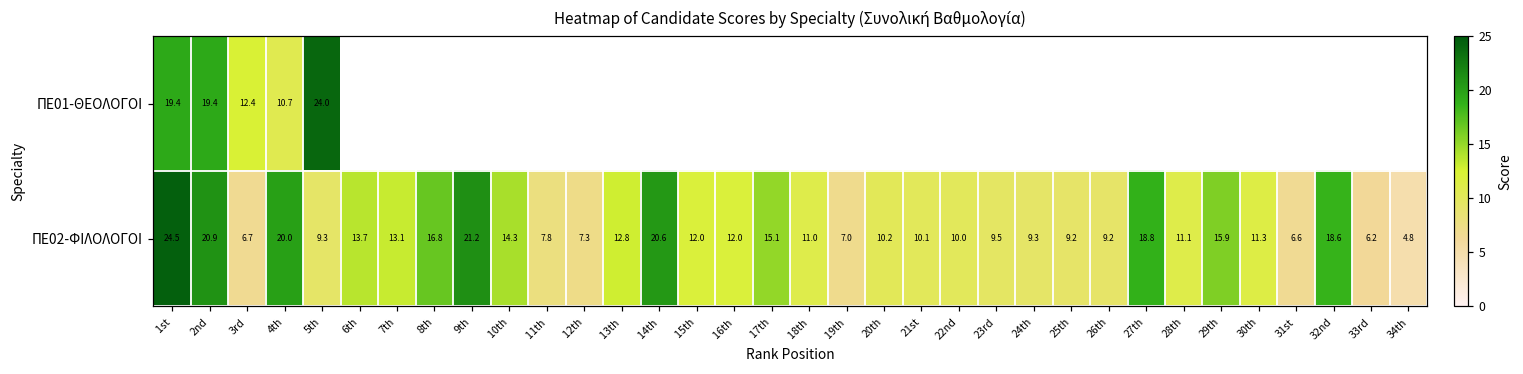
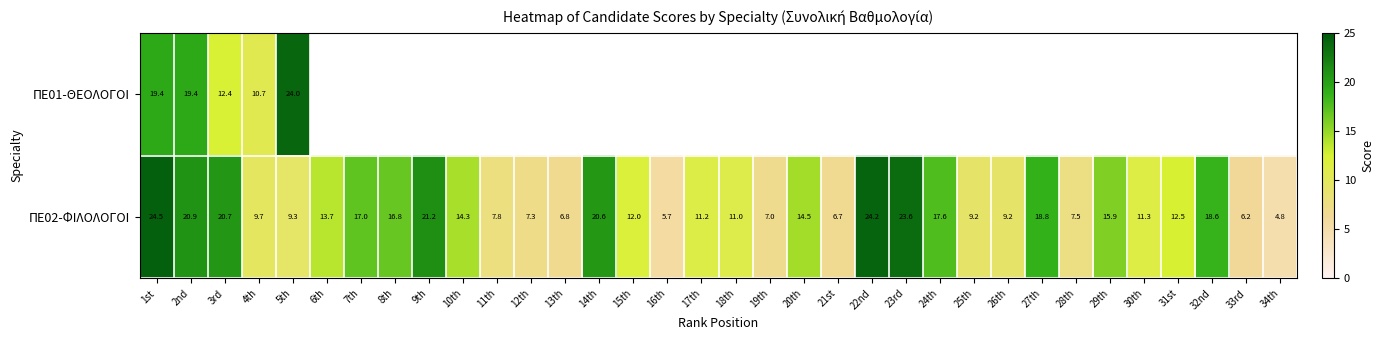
  {
    "ΠΕ01-ΘΕΟΛΟΓΟΙ": {
      "1st": 19.4,
      "2nd": 19.4,
      "3rd": 12.4,
      "4th": 10.7,
      "5th": 24.0
    },
    "ΠΕ02-ΦΙΛΟΛΟΓΟΙ": {
      "1st": 24.5,
      "2nd": 20.9,
-     "3rd": 6.7,
-     "4th": 20.0,
+     "3rd": 20.7,
+     "4th": 9.7,
      "5th": 9.3,
      "6th": 13.7,
-     "7th": 13.1,
+     "7th": 17.0,
      "8th": 16.8,
      "9th": 21.2,
      "10th": 14.3,
      "11th": 7.8,
      "12th": 7.3,
-     "13th": 12.8,
+     "13th": 6.8,
      "14th": 20.6,
      "15th": 12.0,
-     "16th": 12.0,
-     "17th": 15.1,
+     "16th": 5.7,
+     "17th": 11.2,
      "18th": 11.0,
      "19th": 7.0,
-     "20th": 10.2,
-     "21st": 10.1,
-     "22nd": 10.0,
-     "23rd": 9.5,
-     "24th": 9.3,
+     "20th": 14.5,
+     "21st": 6.7,
+     "22nd": 24.2,
+     "23rd": 23.6,
+     "24th": 17.6,
      "25th": 9.2,
      "26th": 9.2,
      "27th": 18.8,
-     "28th": 11.1,
+     "28th": 7.5,
      "29th": 15.9,
      "30th": 11.3,
-     "31st": 6.6,
+     "31st": 12.5,
      "32nd": 18.6,
      "33rd": 6.2,
      "34th": 4.8
    }
  }
